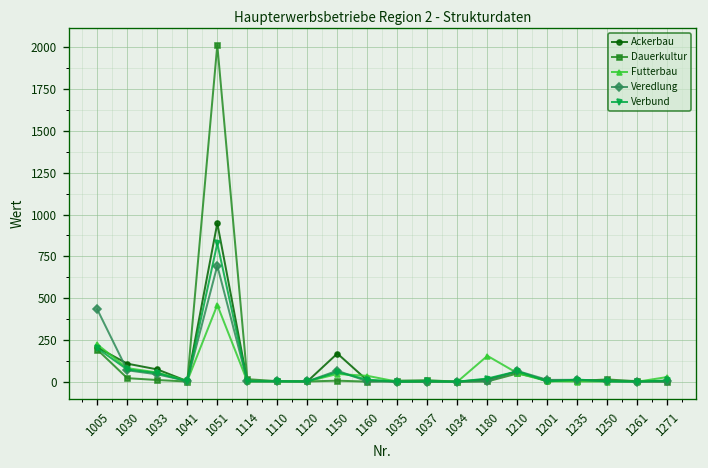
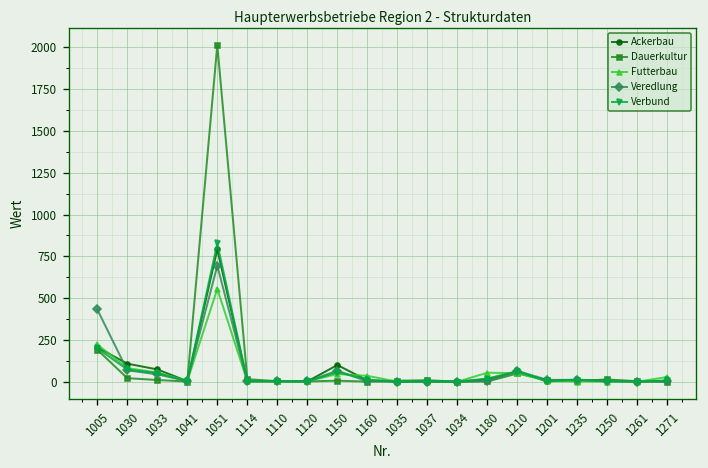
  {
    "Ackerbau": {
      "1030": 110,
-     "1051": 950,
-     "1150": 170
+     "1051": 790,
+     "1150": 100
    },
    "Futterbau": {
-     "1051": 460,
+     "1051": 560,
      "1160": 40,
-     "1180": 150,
+     "1180": 50,
      "1271": 30
    }
  }
